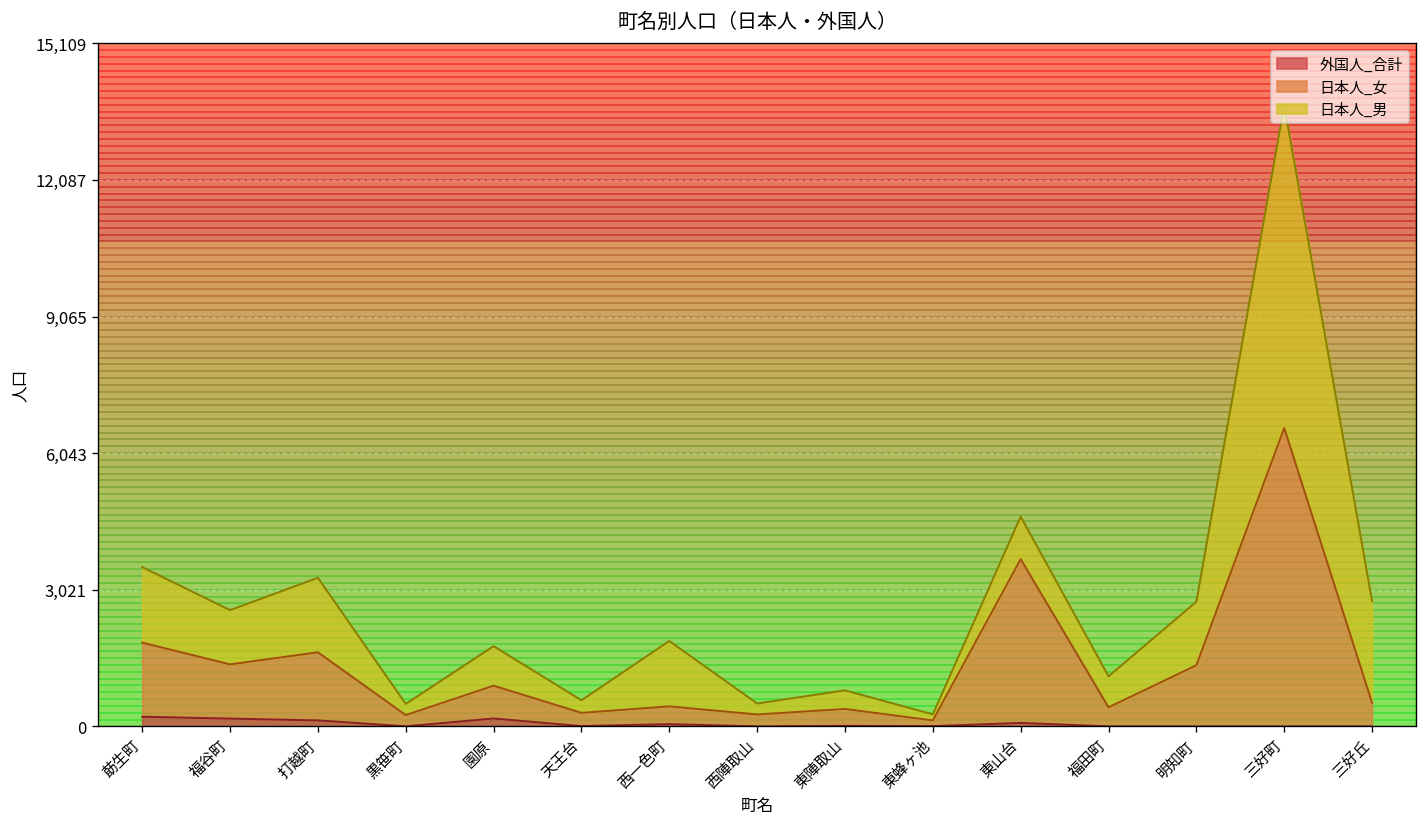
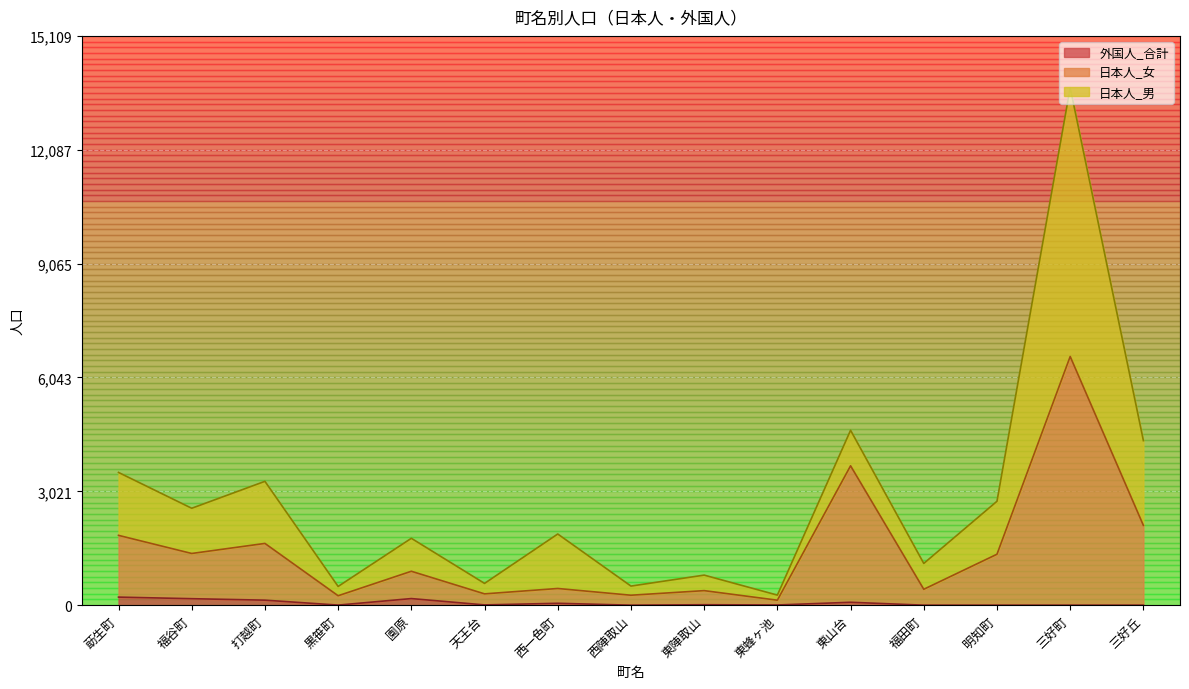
  {
    "外国人_合計": {
      "莇生町": "200",
      "福谷町": "200",
      "打越町": "100",
      "黒笹町": "0",
      "園原": "200",
      "天王台": "0",
      "西一色町": "100",
      "西陣取山": "0",
      "東陣取山": "0",
      "東蜂ヶ池": "0",
      "東山台": "100",
      "福田町": "0",
      "明知町": "0",
      "三好町": "0",
      "三好丘": "0"
    },
    "日本人_女": {
      "莇生町": "1,600",
      "福谷町": "1,200",
      "打越町": "1,500",
      "黒笹町": "200",
      "園原": "700",
      "天王台": "300",
      "西一色町": "400",
      "西陣取山": "300",
      "東陣取山": "400",
      "東蜂ヶ池": "100",
      "東山台": "3,600",
      "福田町": "400",
      "明知町": "1,400",
      "三好町": "6,600",
-     "三好丘": "500"
+     "三好丘": "2,100"
    },
    "日本人_男": {
      "莇生町": "1,700",
      "福谷町": "1,200",
      "打越町": "1,600",
      "黒笹町": "200",
      "園原": "900",
      "天王台": "300",
      "西一色町": "1,400",
      "西陣取山": "200",
      "東陣取山": "400",
      "東蜂ヶ池": "100",
      "東山台": "900",
      "福田町": "700",
      "明知町": "1,400",
      "三好丘": "2,300"
    }
  }
